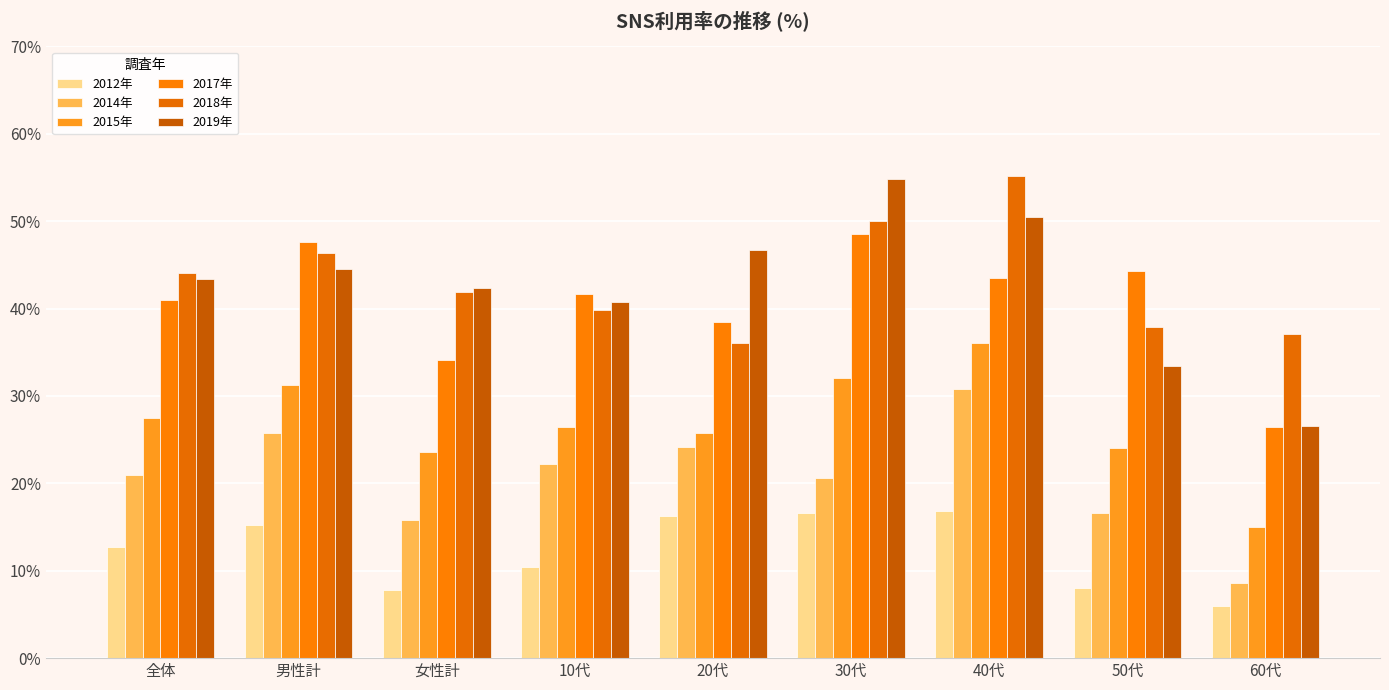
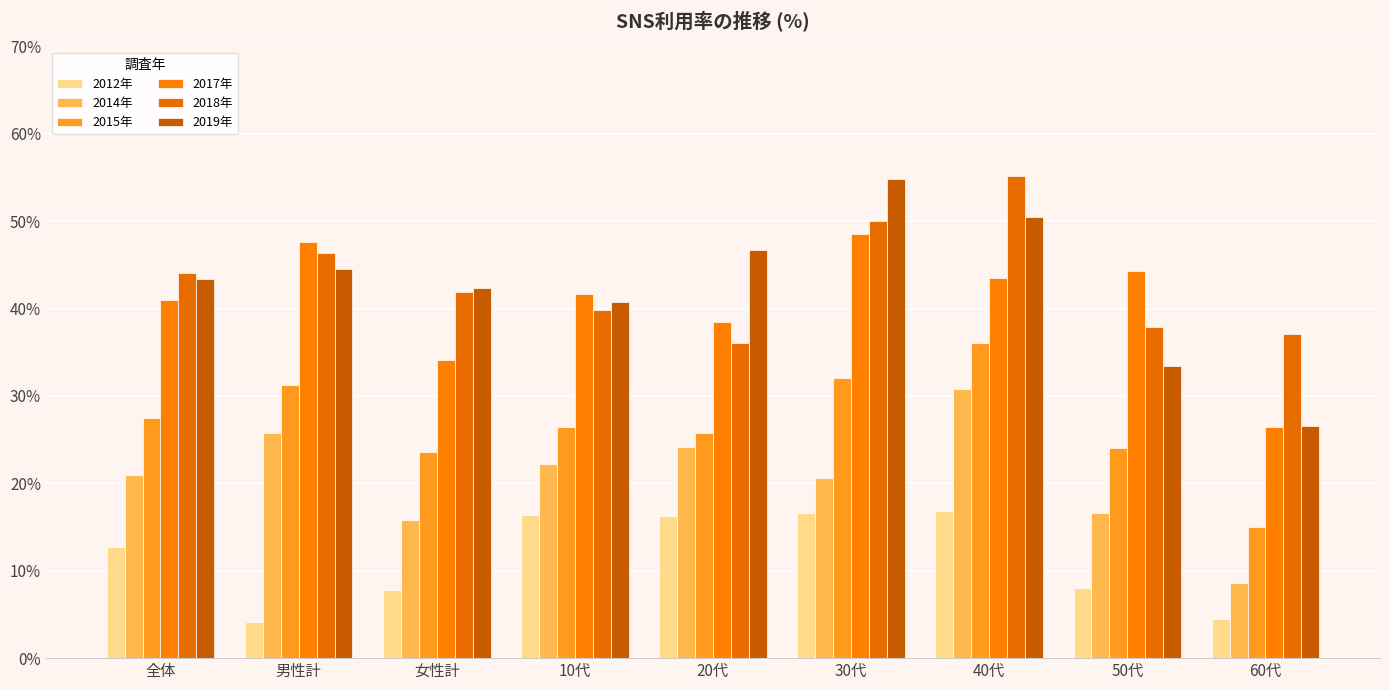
  {
    "2012年": {
      "全体": "13%",
-     "男性計": "15%",
+     "男性計": "4%",
      "女性計": "8%",
-     "10代": "10%",
+     "10代": "16%",
      "20代": "16%",
      "30代": "17%",
      "40代": "17%",
      "50代": "8%",
-     "60代": "6%"
+     "60代": "5%"
    }
  }
